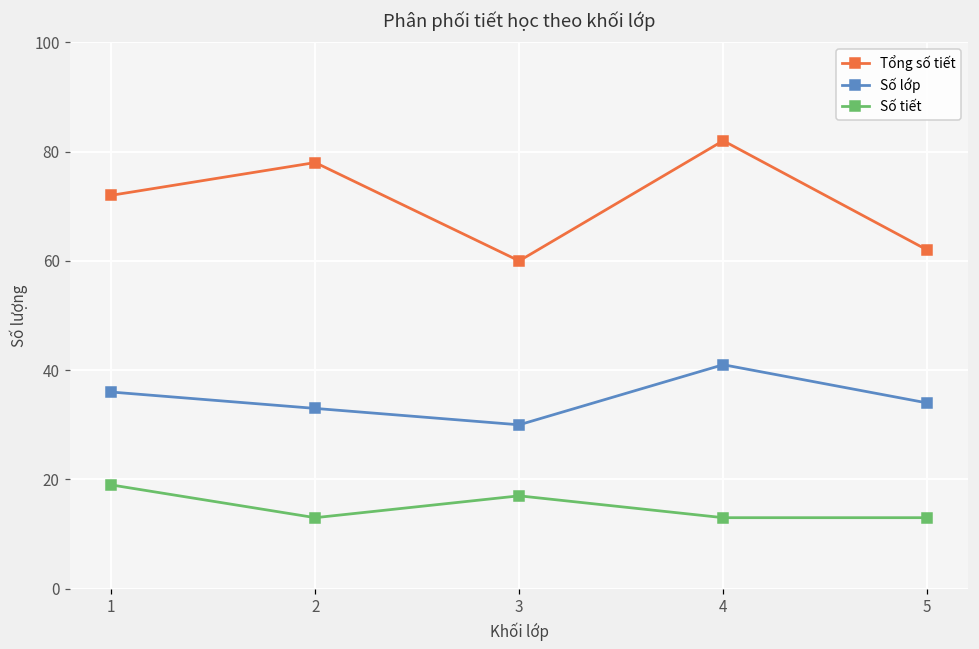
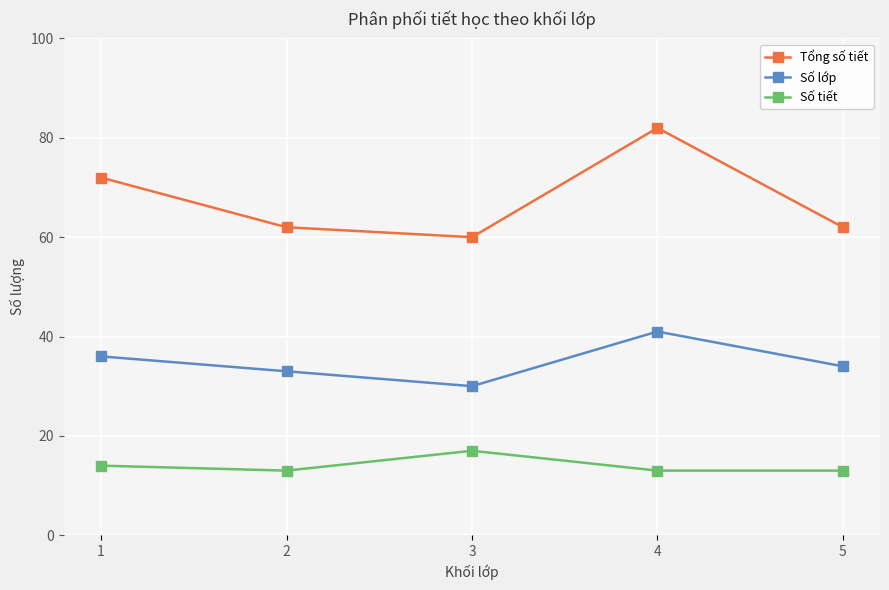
  {
    "Tổng số tiết": {
      "1": 72,
-     "2": 78,
+     "2": 62,
      "3": 60,
      "4": 82,
      "5": 62
    },
    "Số lớp": {
      "1": 36,
      "2": 33,
      "3": 30,
      "4": 41,
      "5": 34
    },
    "Số tiết": {
-     "1": 19,
+     "1": 14,
      "2": 13,
      "3": 17,
      "4": 13,
      "5": 13
    }
  }
